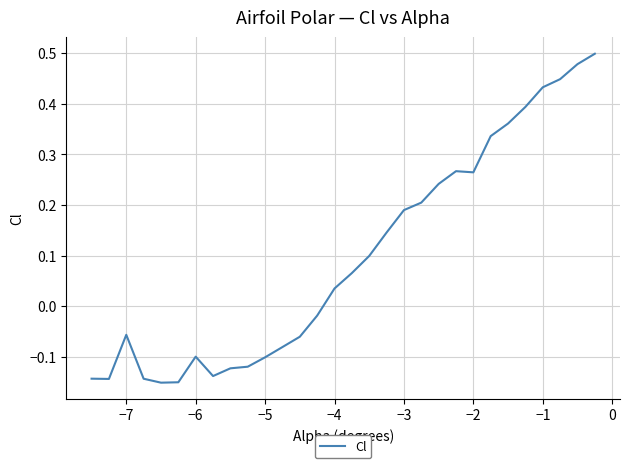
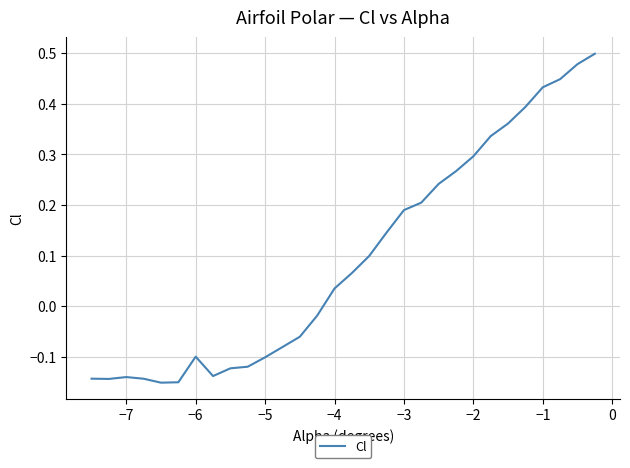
  {
-   "−7": -0.06,
+   "−7": -0.14,
    "−6": -0.10,
    "−5": -0.10,
    "−4": 0.03,
    "−3": 0.19,
-   "−2": 0.26,
+   "−2": 0.30,
    "−1": 0.43
  }
